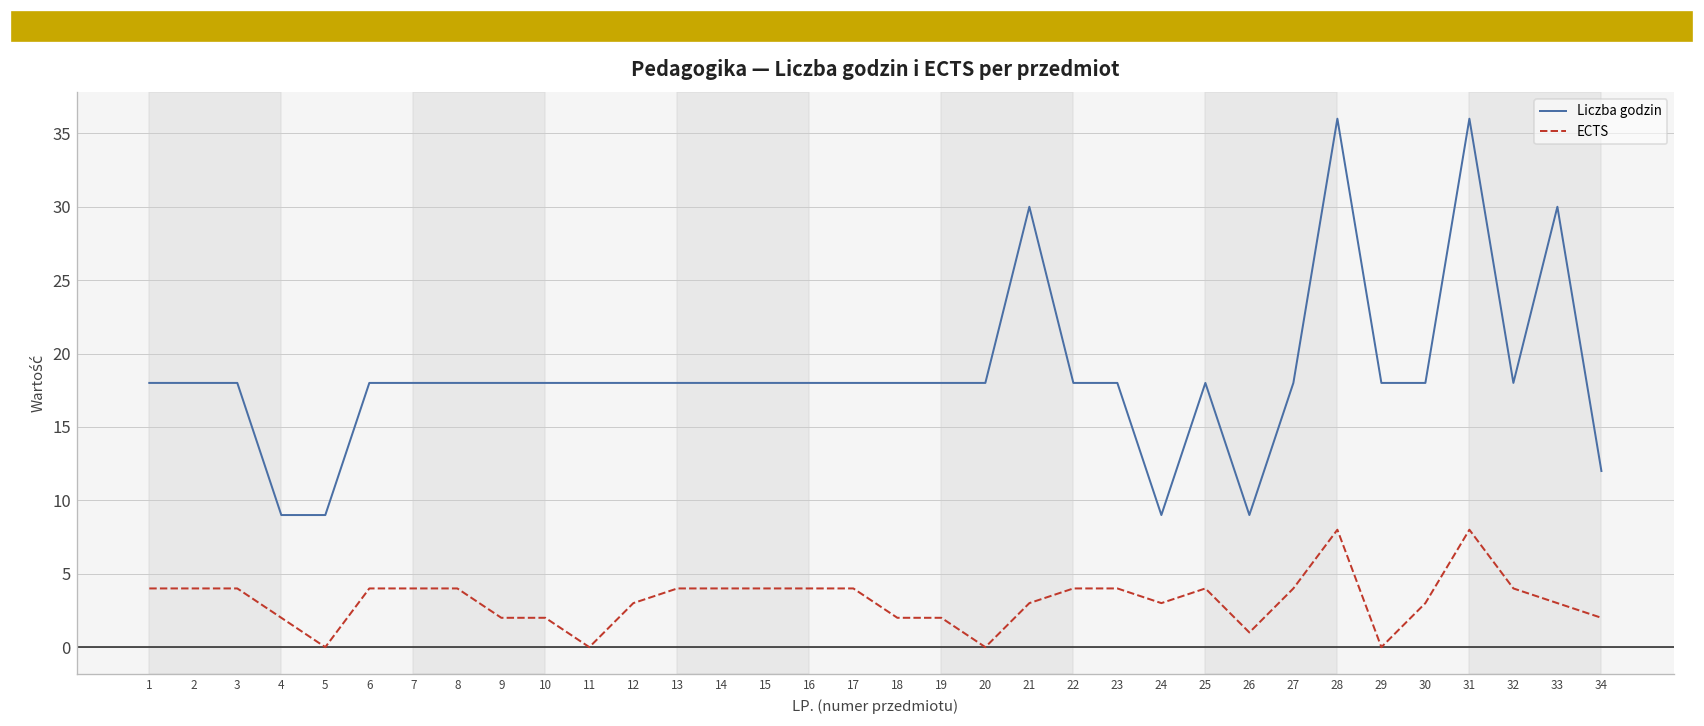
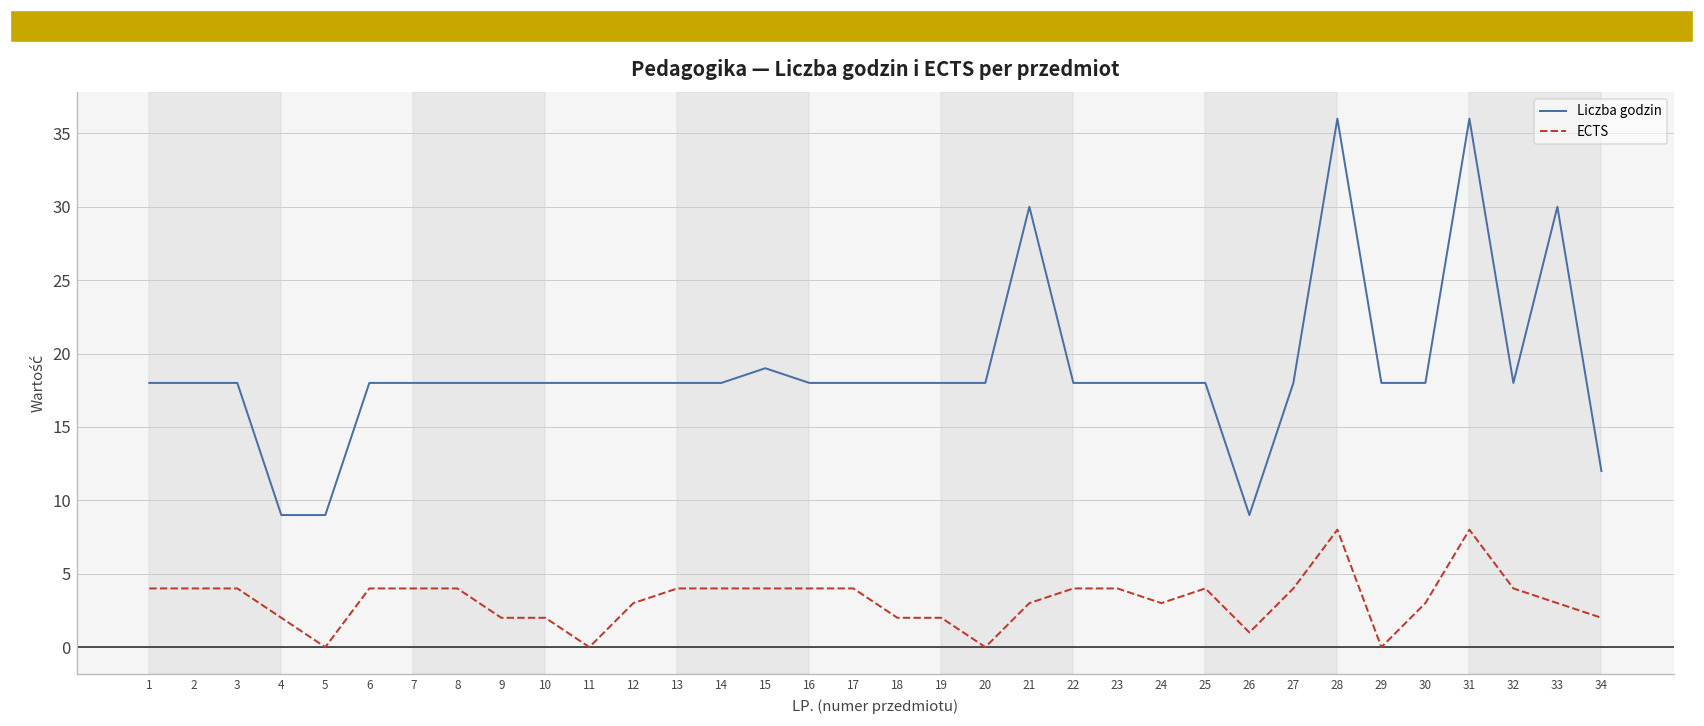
  {
    "Liczba godzin": {
      "1": 18,
      "2": 18,
      "3": 18,
      "4": 9,
      "5": 9,
      "6": 18,
      "7": 18,
      "8": 18,
      "9": 18,
      "10": 18,
      "11": 18,
      "12": 18,
      "13": 18,
      "14": 18,
-     "15": 18,
+     "15": 19,
      "16": 18,
      "17": 18,
      "18": 18,
      "19": 18,
      "20": 18,
      "21": 30,
      "22": 18,
      "23": 18,
-     "24": 9,
+     "24": 18,
      "25": 18,
      "26": 9,
      "27": 18,
      "28": 36,
      "29": 18,
      "30": 18,
      "31": 36,
      "32": 18,
      "33": 30,
      "34": 12
    },
    "ECTS": {
      "1": 4,
      "2": 4,
      "3": 4,
      "4": 2,
      "5": 0,
      "6": 4,
      "7": 4,
      "8": 4,
      "9": 2,
      "10": 2,
      "11": 0,
      "12": 3,
      "13": 4,
      "14": 4,
      "15": 4,
      "16": 4,
      "17": 4,
      "18": 2,
      "19": 2,
      "20": 0,
      "21": 3,
      "22": 4,
      "23": 4,
      "24": 3,
      "25": 4,
      "26": 1,
      "27": 4,
      "28": 8,
      "29": 0,
      "30": 3,
      "31": 8,
      "32": 4,
      "33": 3,
      "34": 2
    }
  }
